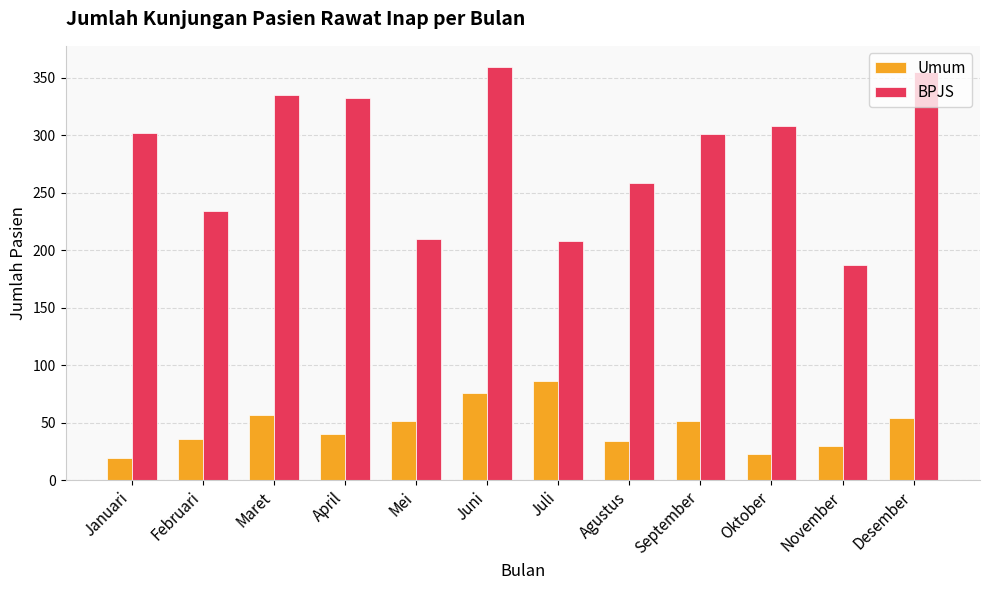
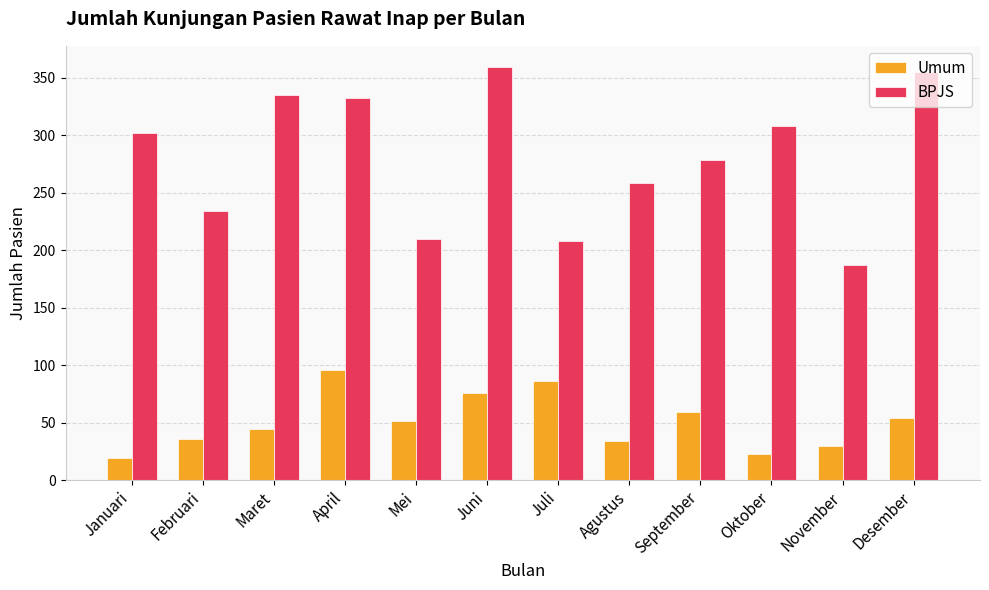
  {
    "Umum": {
      "Januari": 19,
      "Februari": 36,
-     "Maret": 57,
-     "April": 40,
+     "Maret": 44,
+     "April": 96,
      "Mei": 51,
      "Juni": 76,
      "Juli": 86,
      "Agustus": 34,
-     "September": 51,
+     "September": 59,
      "Oktober": 23,
      "November": 30,
      "Desember": 54
    },
    "BPJS": {
      "Januari": 302,
      "Februari": 234,
      "Maret": 335,
      "April": 333,
      "Mei": 210,
      "Juni": 360,
      "Juli": 208,
      "Agustus": 259,
-     "September": 301,
+     "September": 279,
      "Oktober": 308,
      "November": 187
    }
  }
